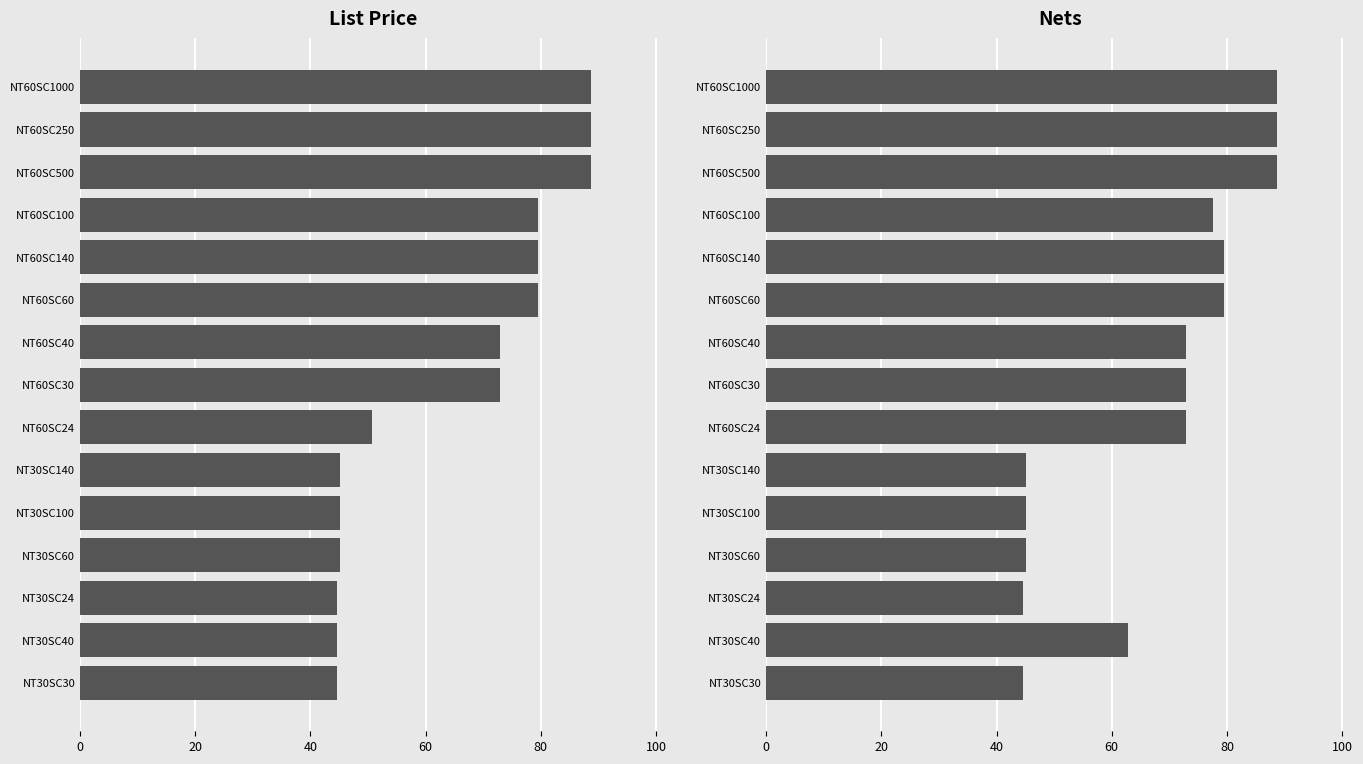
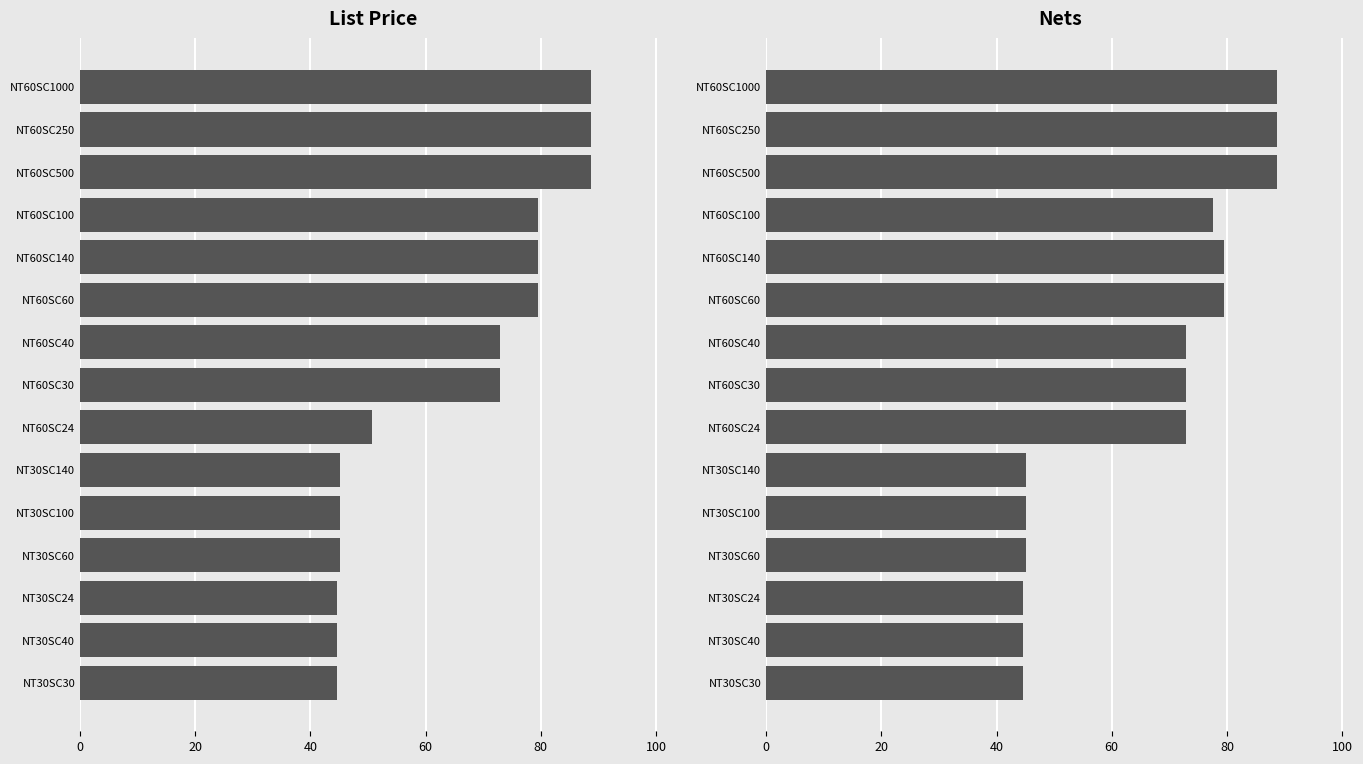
  {
    "List Price": {
      "NT60SC1000": 89,
      "NT60SC250": 89,
      "NT60SC500": 89,
      "NT60SC100": 80,
      "NT60SC140": 80,
      "NT60SC60": 80,
      "NT60SC40": 73,
      "NT60SC30": 73,
      "NT60SC24": 51,
      "NT30SC140": 45,
      "NT30SC100": 45,
      "NT30SC60": 45,
      "NT30SC24": 45,
      "NT30SC40": 45,
      "NT30SC30": 45
    },
    "Nets": {
      "NT60SC1000": 89,
      "NT60SC250": 89,
      "NT60SC500": 89,
      "NT60SC100": 78,
      "NT60SC140": 80,
      "NT60SC60": 80,
      "NT60SC40": 73,
      "NT60SC30": 73,
      "NT60SC24": 73,
      "NT30SC140": 45,
      "NT30SC100": 45,
      "NT30SC60": 45,
      "NT30SC24": 45,
-     "NT30SC40": 63,
+     "NT30SC40": 45,
      "NT30SC30": 45
    }
  }
